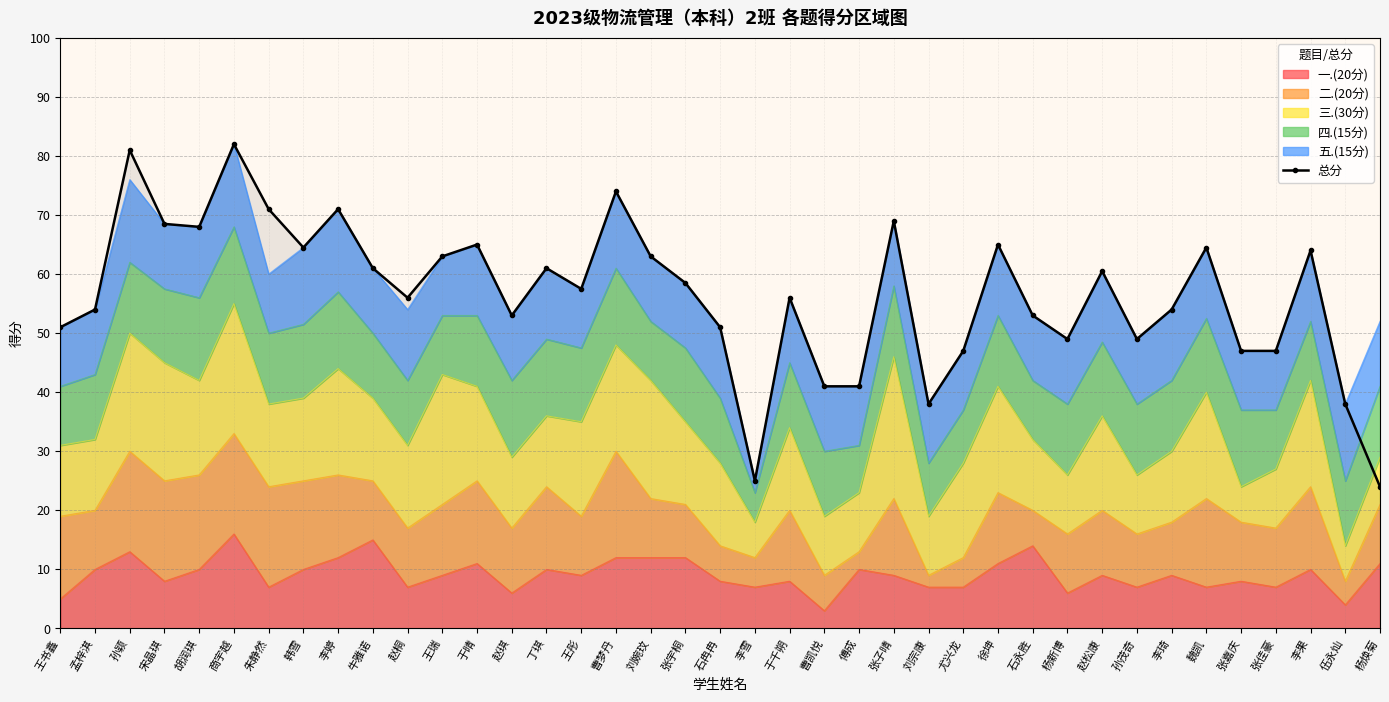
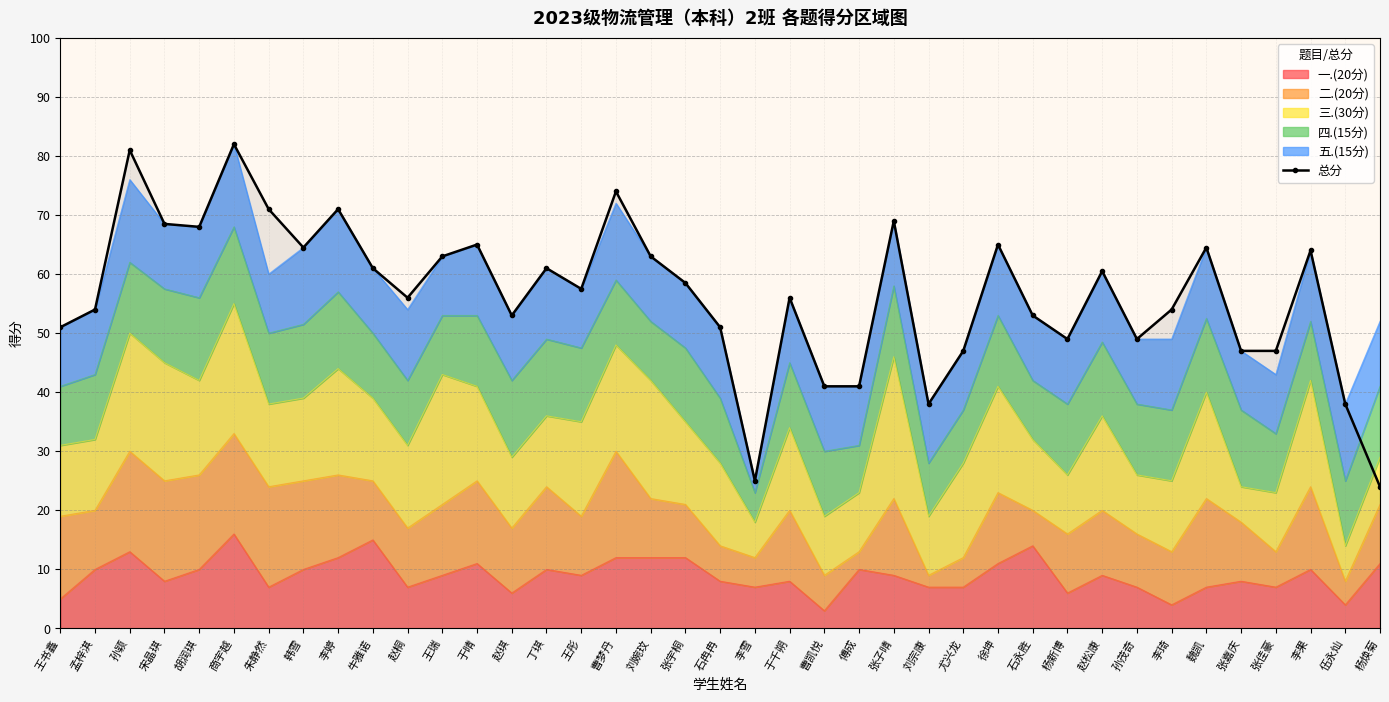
  {
    "一.(20分)": {
      "王书鑫": 5,
      "孟梓淇": 10,
      "孙颖": 13,
      "宋晶琪": 8,
      "胡润琪": 10,
      "商宇越": 16,
      "朱静然": 7,
      "韩雪": 10,
      "李婷": 12,
      "牛雅诺": 15,
      "赵桐": 7,
      "王瑞": 9,
      "于晴": 11,
      "赵琪": 6,
      "丁琪": 10,
      "王彤": 9,
      "曹梦丹": 12,
      "刘婉玟": 12,
      "张宇桐": 12,
      "石冉冉": 8,
      "李雪": 7,
      "于千朔": 8,
      "曹凯悦": 3,
      "傅成": 10,
      "张子晴": 9,
      "刘宗康": 7,
      "尤兴龙": 7,
      "徐坤": 11,
      "石永胜": 14,
      "杨新博": 6,
      "赵松康": 9,
      "孙茂奇": 7,
-     "李琦": 9,
+     "李琦": 4,
      "魏凯": 7,
      "张嘉庆": 8,
      "张佳豪": 7,
      "李果": 10,
      "伍永灿": 4,
      "杨焕菊": 11
    },
    "二.(20分)": {
      "王书鑫": 14,
      "孟梓淇": 10,
      "孙颖": 17,
      "宋晶琪": 17,
      "胡润琪": 16,
      "商宇越": 17,
      "朱静然": 17,
      "韩雪": 15,
      "李婷": 14,
      "牛雅诺": 10,
      "赵桐": 10,
      "王瑞": 12,
      "于晴": 14,
      "赵琪": 11,
      "丁琪": 14,
      "王彤": 10,
      "曹梦丹": 18,
      "刘婉玟": 10,
      "张宇桐": 9,
      "石冉冉": 6,
      "李雪": 5,
      "于千朔": 12,
      "曹凯悦": 6,
      "傅成": 3,
      "张子晴": 13,
      "刘宗康": 2,
      "尤兴龙": 5,
      "徐坤": 12,
      "石永胜": 6,
      "杨新博": 10,
      "赵松康": 11,
      "孙茂奇": 9,
      "李琦": 9,
      "魏凯": 15,
      "张嘉庆": 10,
-     "张佳豪": 10,
+     "张佳豪": 6,
      "李果": 14,
      "伍永灿": 4,
      "杨焕菊": 10
    },
    "三.(30分)": {
      "王书鑫": 12,
      "孟梓淇": 12,
      "孙颖": 20,
      "宋晶琪": 20,
      "胡润琪": 16,
      "商宇越": 22,
      "朱静然": 14,
      "韩雪": 14,
      "李婷": 18,
      "牛雅诺": 14,
      "赵桐": 14,
      "王瑞": 22,
      "于晴": 16,
      "赵琪": 12,
      "丁琪": 12,
      "王彤": 16,
      "曹梦丹": 18,
      "刘婉玟": 20,
      "张宇桐": 14,
      "石冉冉": 14,
      "李雪": 6,
      "于千朔": 14,
      "曹凯悦": 10,
      "傅成": 10,
      "张子晴": 24,
      "刘宗康": 10,
      "尤兴龙": 16,
      "徐坤": 18,
      "石永胜": 12,
      "杨新博": 10,
      "赵松康": 16,
      "孙茂奇": 10,
      "李琦": 12,
      "魏凯": 18,
      "张嘉庆": 6,
      "张佳豪": 10,
      "李果": 18,
      "伍永灿": 6,
      "杨焕菊": 8
    },
    "四.(15分)": {
      "王书鑫": 10,
      "孟梓淇": 11,
      "孙颖": 12,
      "宋晶琪": 13,
      "胡润琪": 14,
      "商宇越": 13,
      "朱静然": 12,
      "韩雪": 13,
      "李婷": 13,
      "牛雅诺": 11,
      "赵桐": 11,
      "王瑞": 10,
      "于晴": 12,
      "赵琪": 13,
      "丁琪": 13,
      "王彤": 13,
-     "曹梦丹": 13,
+     "曹梦丹": 11,
      "刘婉玟": 10,
      "张宇桐": 13,
      "石冉冉": 11,
      "李雪": 5,
      "于千朔": 11,
      "曹凯悦": 11,
      "傅成": 8,
      "张子晴": 12,
      "刘宗康": 9,
      "尤兴龙": 9,
      "徐坤": 12,
      "石永胜": 10,
      "杨新博": 12,
      "赵松康": 13,
      "孙茂奇": 12,
      "李琦": 12,
      "魏凯": 13,
      "张嘉庆": 13,
      "张佳豪": 10,
      "李果": 10,
      "伍永灿": 11,
      "杨焕菊": 12
    },
    "五.(15分)": {
      "孙颖": 14,
      "朱静然": 10,
      "赵桐": 12,
      "杨焕菊": 11
    },
    "总分": {
      "孙颖": 81,
      "朱静然": 71,
      "赵桐": 56,
      "杨焕菊": 24
    }
  }
